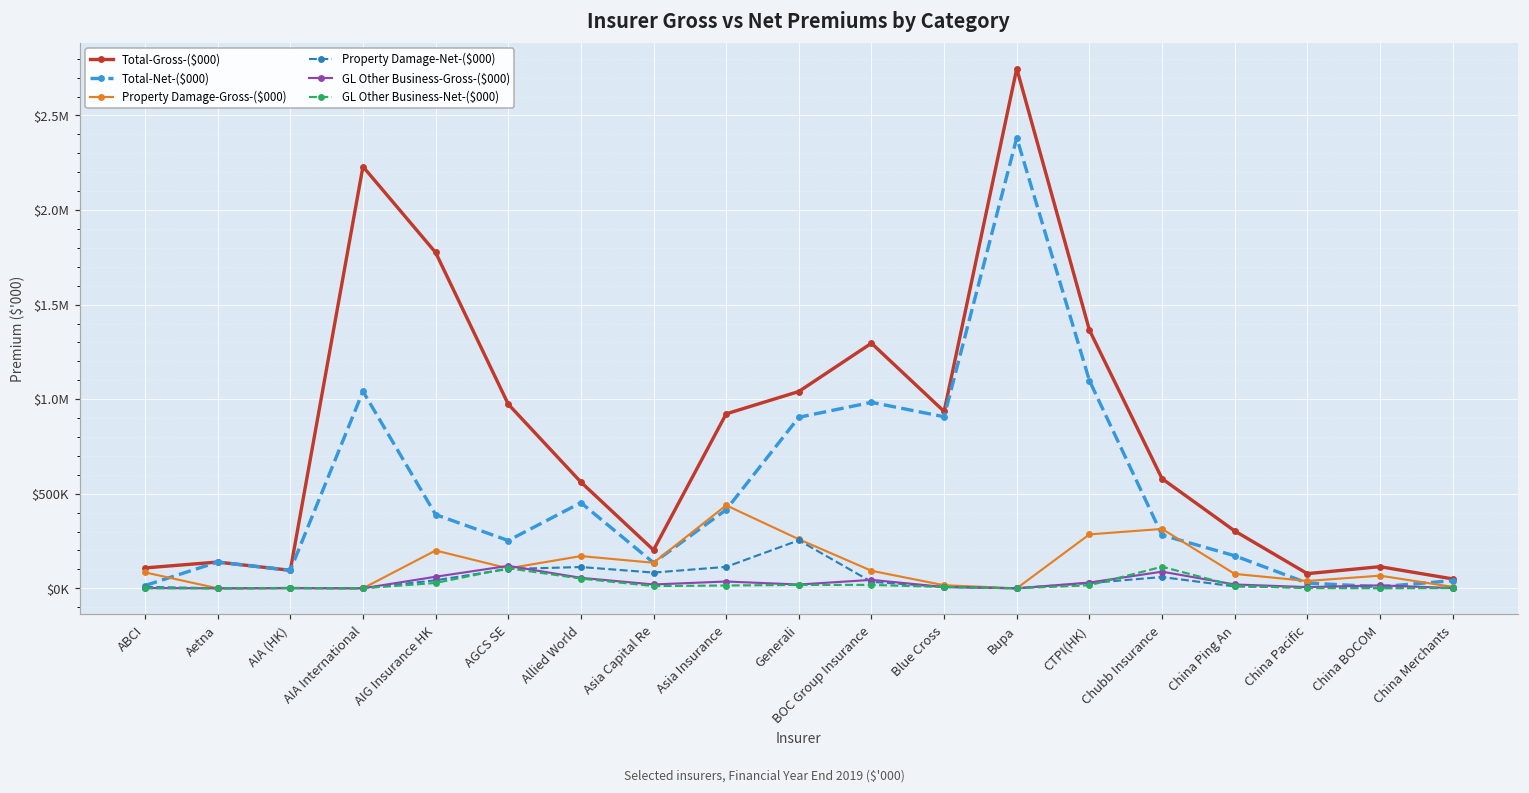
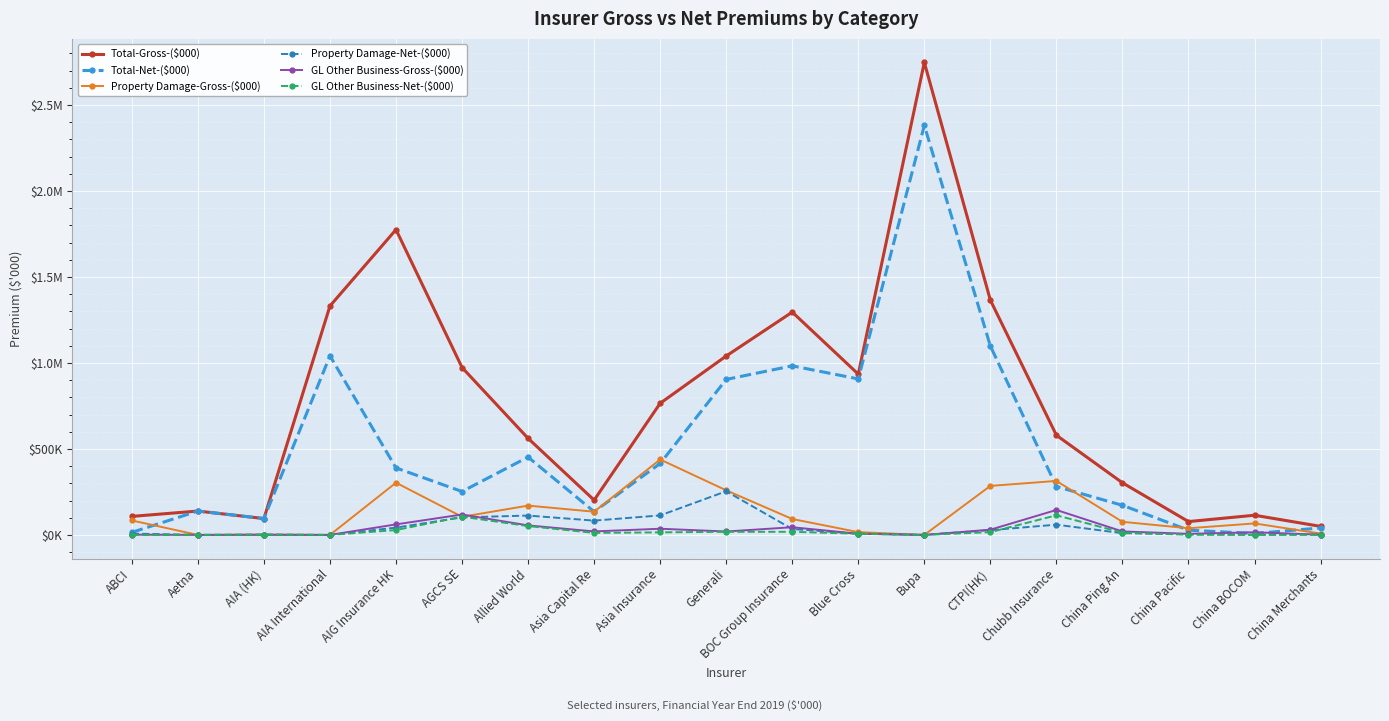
  {
    "Total-Gross-($000)": {
      "ABCI": "$110000",
-     "AIA International": "$2230000",
+     "AIA International": "$1330000",
      "AIG Insurance HK": "$1780000",
      "AGCS SE": "$970000",
      "Allied World": "$560000",
      "Asia Capital Re": "$200000",
-     "Asia Insurance": "$920000",
+     "Asia Insurance": "$770000",
      "Generali": "$1040000",
      "BOC Group Insurance": "$1300000",
      "Blue Cross": "$940000",
      "Bupa": "$2750000",
      "CTPI(HK)": "$1370000",
      "Chubb Insurance": "$580000",
      "China Ping An": "$300000",
      "China Pacific": "$80000",
      "China BOCOM": "$110000"
    },
    "Property Damage-Gross-($000)": {
      "ABCI": "$80000",
-     "AIG Insurance HK": "$200000",
+     "AIG Insurance HK": "$300000",
      "Allied World": "$170000",
      "Asia Insurance": "$440000",
      "BOC Group Insurance": "$90000",
      "CTPI(HK)": "$290000",
      "Chubb Insurance": "$310000",
      "China Ping An": "$80000",
      "China BOCOM": "$70000"
    },
    "GL Other Business-Gross-($000)": {
      "AIG Insurance HK": "$60000",
      "Asia Insurance": "$40000",
-     "Chubb Insurance": "$90000"
+     "Chubb Insurance": "$150000"
    },
    "GL Other Business-Net-($000)": {
      "Asia Insurance": "$10000",
      "BOC Group Insurance": "$20000",
      "Chubb Insurance": "$110000"
    }
  }
